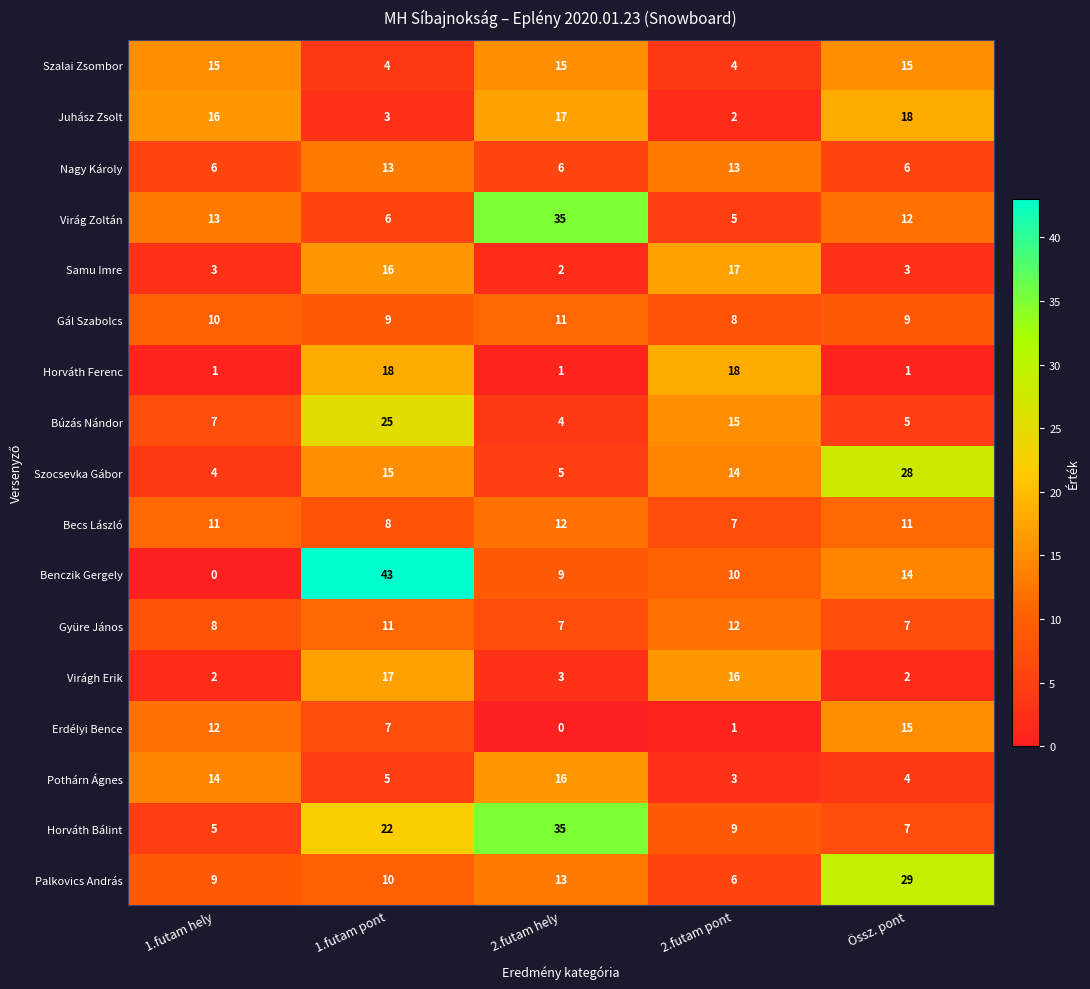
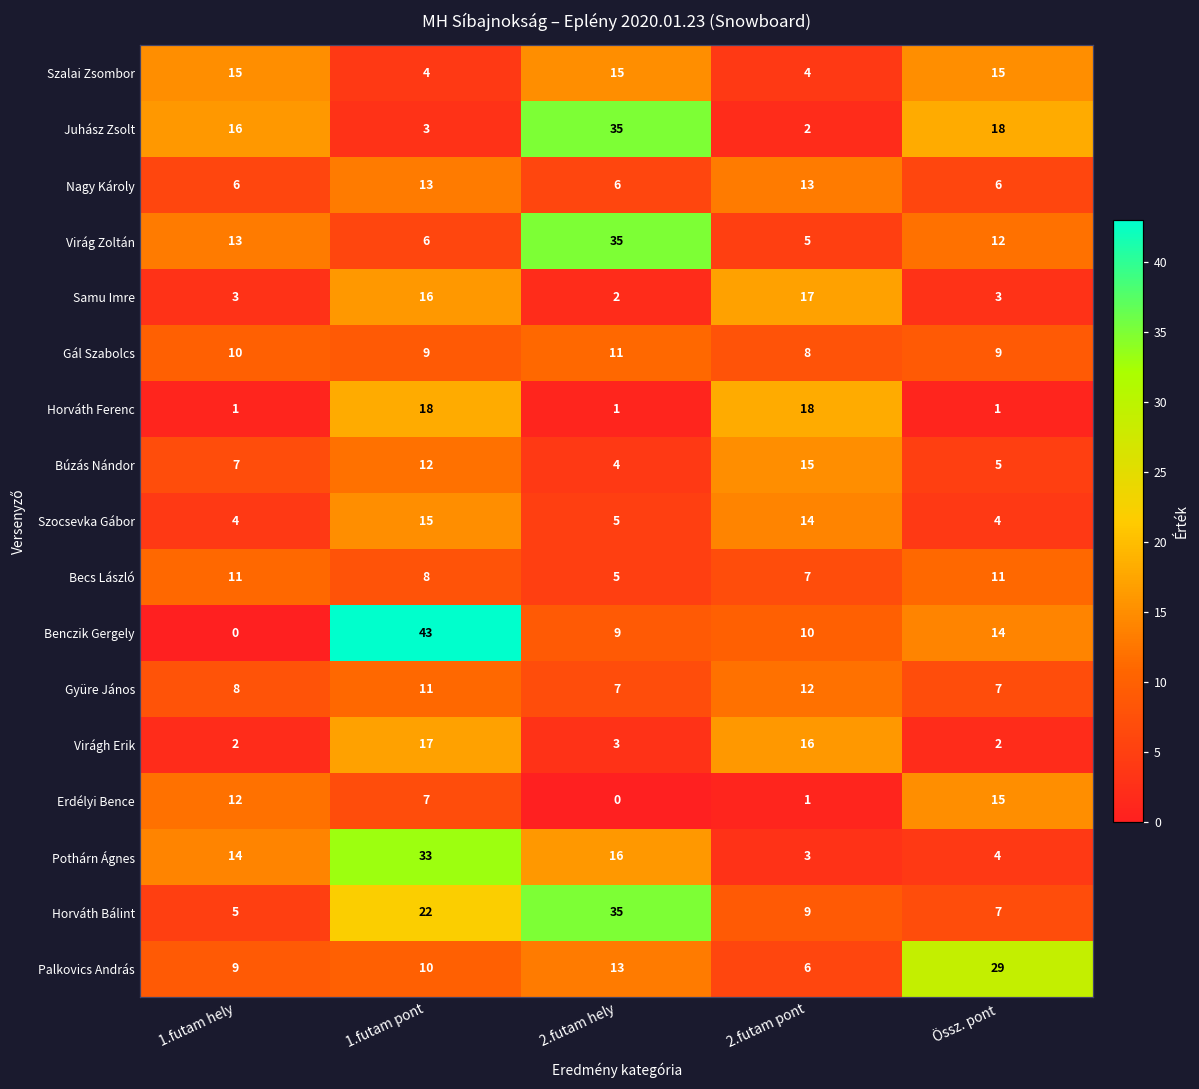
  {
    "Szalai Zsombor": {
      "1.futam hely": 15,
      "1.futam pont": 4,
      "2.futam hely": 15,
      "2.futam pont": 4,
      "Össz. pont": 15
    },
    "Juhász Zsolt": {
      "1.futam hely": 16,
      "1.futam pont": 3,
-     "2.futam hely": 17,
+     "2.futam hely": 35,
      "2.futam pont": 2,
      "Össz. pont": 18
    },
    "Nagy Károly": {
      "1.futam hely": 6,
      "1.futam pont": 13,
      "2.futam hely": 6,
      "2.futam pont": 13,
      "Össz. pont": 6
    },
    "Virág Zoltán": {
      "1.futam hely": 13,
      "1.futam pont": 6,
      "2.futam hely": 35,
      "2.futam pont": 5,
      "Össz. pont": 12
    },
    "Samu Imre": {
      "1.futam hely": 3,
      "1.futam pont": 16,
      "2.futam hely": 2,
      "2.futam pont": 17,
      "Össz. pont": 3
    },
    "Gál Szabolcs": {
      "1.futam hely": 10,
      "1.futam pont": 9,
      "2.futam hely": 11,
      "2.futam pont": 8,
      "Össz. pont": 9
    },
    "Horváth Ferenc": {
      "1.futam hely": 1,
      "1.futam pont": 18,
      "2.futam hely": 1,
      "2.futam pont": 18,
      "Össz. pont": 1
    },
    "Búzás Nándor": {
      "1.futam hely": 7,
-     "1.futam pont": 25,
+     "1.futam pont": 12,
      "2.futam hely": 4,
      "2.futam pont": 15,
      "Össz. pont": 5
    },
    "Szocsevka Gábor": {
      "1.futam hely": 4,
      "1.futam pont": 15,
      "2.futam hely": 5,
      "2.futam pont": 14,
-     "Össz. pont": 28
+     "Össz. pont": 4
    },
    "Becs László": {
      "1.futam hely": 11,
      "1.futam pont": 8,
-     "2.futam hely": 12,
+     "2.futam hely": 5,
      "2.futam pont": 7,
      "Össz. pont": 11
    },
    "Benczik Gergely": {
      "1.futam hely": 0,
      "1.futam pont": 43,
      "2.futam hely": 9,
      "2.futam pont": 10,
      "Össz. pont": 14
    },
    "Gyüre János": {
      "1.futam hely": 8,
      "1.futam pont": 11,
      "2.futam hely": 7,
      "2.futam pont": 12,
      "Össz. pont": 7
    },
    "Virágh Erik": {
      "1.futam hely": 2,
      "1.futam pont": 17,
      "2.futam hely": 3,
      "2.futam pont": 16,
      "Össz. pont": 2
    },
    "Erdélyi Bence": {
      "1.futam hely": 12,
      "1.futam pont": 7,
      "2.futam hely": 0,
      "2.futam pont": 1,
      "Össz. pont": 15
    },
    "Pothárn Ágnes": {
      "1.futam hely": 14,
-     "1.futam pont": 5,
+     "1.futam pont": 33,
      "2.futam hely": 16,
      "2.futam pont": 3,
      "Össz. pont": 4
    },
    "Horváth Bálint": {
      "1.futam hely": 5,
      "1.futam pont": 22,
      "2.futam hely": 35,
      "2.futam pont": 9,
      "Össz. pont": 7
    },
    "Palkovics András": {
      "1.futam hely": 9,
      "1.futam pont": 10,
      "2.futam hely": 13,
      "2.futam pont": 6,
      "Össz. pont": 29
    }
  }
